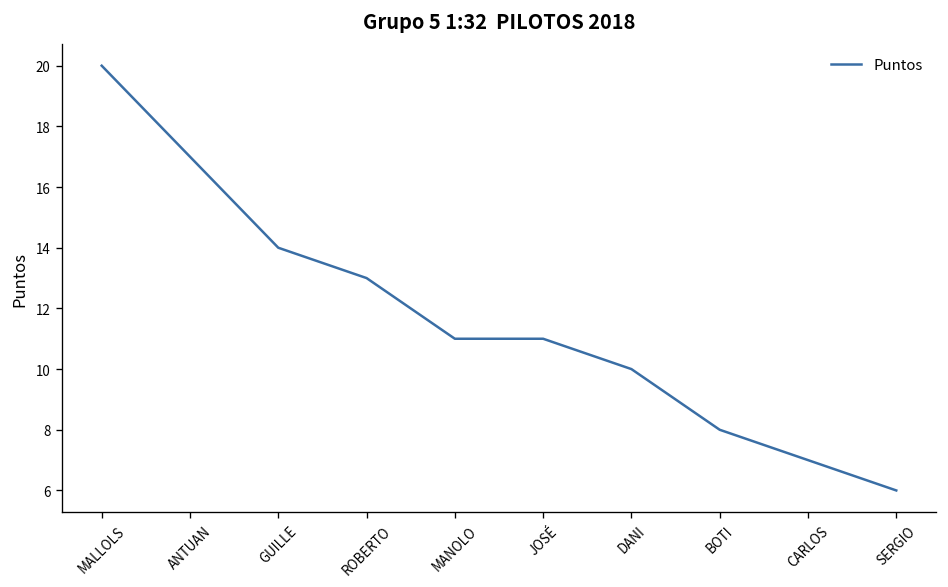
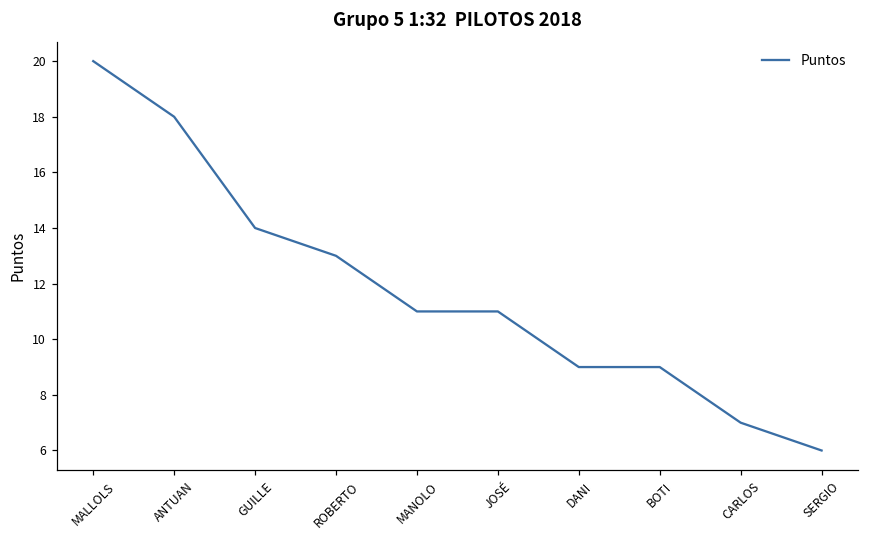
  {
    "MALLOLS": 20,
-   "ANTUAN": 17,
+   "ANTUAN": 18,
    "GUILLE": 14,
    "ROBERTO": 13,
    "MANOLO": 11,
    "JOSÉ": 11,
-   "DANI": 10,
-   "BOTI": 8,
+   "DANI": 9,
+   "BOTI": 9,
    "CARLOS": 7,
    "SERGIO": 6
  }
